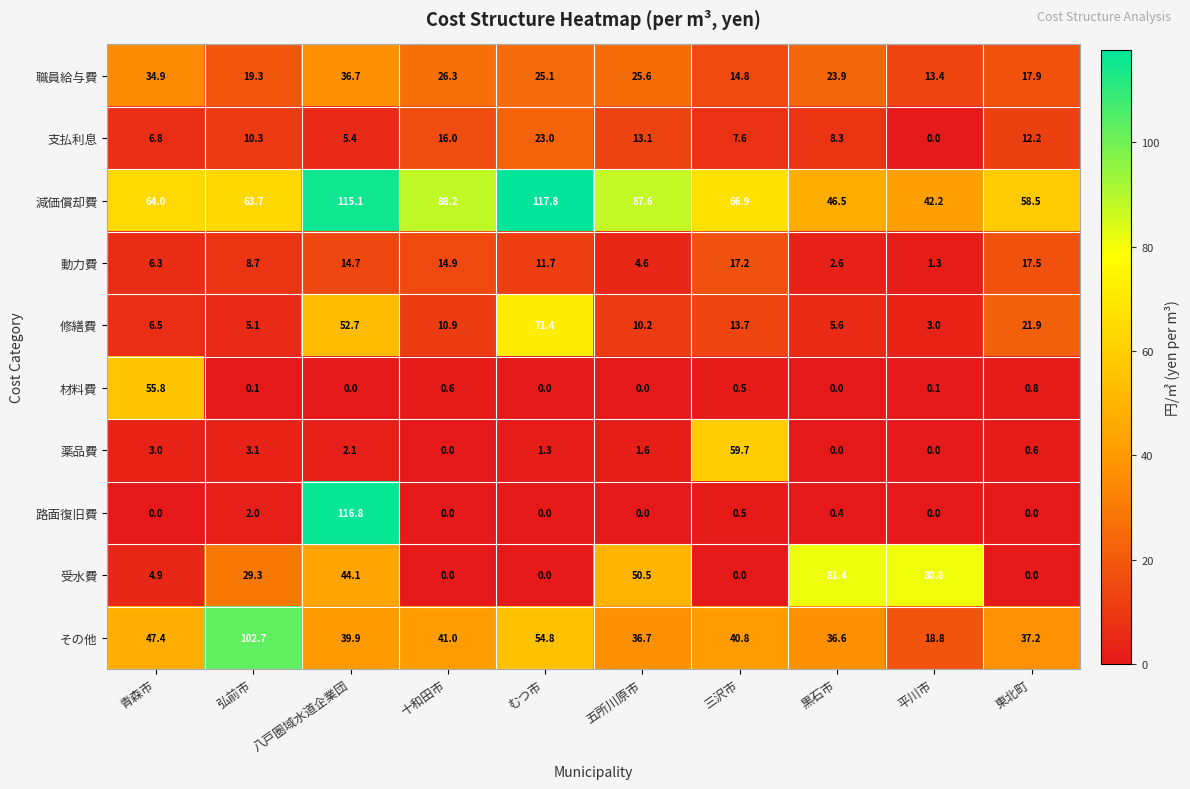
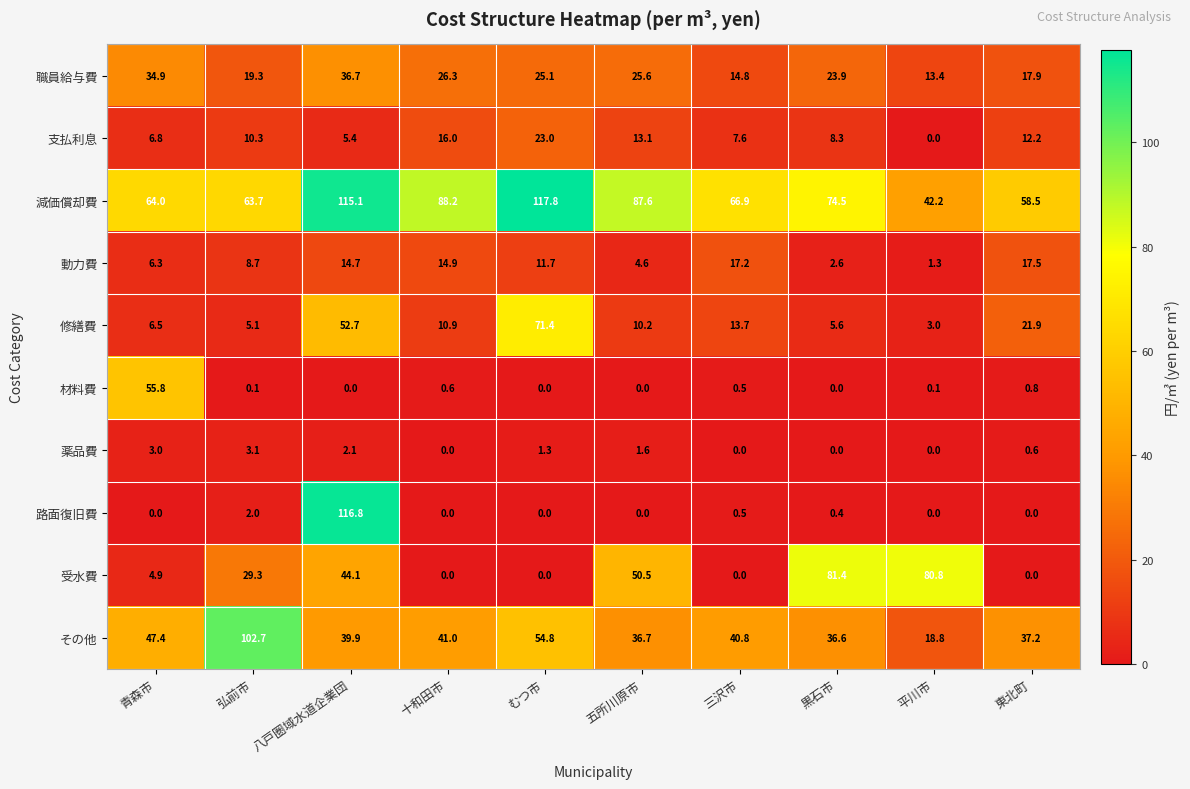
  {
    "職員給与費": {
      "青森市": 34.9,
      "弘前市": 19.3,
      "八戸圏域水道企業団": 36.7,
      "十和田市": 26.3,
      "むつ市": 25.1,
      "五所川原市": 25.6,
      "三沢市": 14.8,
      "黒石市": 23.9,
      "平川市": 13.4,
      "東北町": 17.9
    },
    "支払利息": {
      "青森市": 6.8,
      "弘前市": 10.3,
      "八戸圏域水道企業団": 5.4,
      "十和田市": 16.0,
      "むつ市": 23.0,
      "五所川原市": 13.1,
      "三沢市": 7.6,
      "黒石市": 8.3,
      "平川市": 0.0,
      "東北町": 12.2
    },
    "減価償却費": {
      "青森市": 64.0,
      "弘前市": 63.7,
      "八戸圏域水道企業団": 115.1,
      "十和田市": 88.2,
      "むつ市": 117.8,
      "五所川原市": 87.6,
      "三沢市": 66.9,
-     "黒石市": 46.5,
+     "黒石市": 74.5,
      "平川市": 42.2,
      "東北町": 58.5
    },
    "動力費": {
      "青森市": 6.3,
      "弘前市": 8.7,
      "八戸圏域水道企業団": 14.7,
      "十和田市": 14.9,
      "むつ市": 11.7,
      "五所川原市": 4.6,
      "三沢市": 17.2,
      "黒石市": 2.6,
      "平川市": 1.3,
      "東北町": 17.5
    },
    "修繕費": {
      "青森市": 6.5,
      "弘前市": 5.1,
      "八戸圏域水道企業団": 52.7,
      "十和田市": 10.9,
      "むつ市": 71.4,
      "五所川原市": 10.2,
      "三沢市": 13.7,
      "黒石市": 5.6,
      "平川市": 3.0,
      "東北町": 21.9
    },
    "材料費": {
      "青森市": 55.8,
      "弘前市": 0.1,
      "八戸圏域水道企業団": 0.0,
      "十和田市": 0.6,
      "むつ市": 0.0,
      "五所川原市": 0.0,
      "三沢市": 0.5,
      "黒石市": 0.0,
      "平川市": 0.1,
      "東北町": 0.8
    },
    "薬品費": {
      "青森市": 3.0,
      "弘前市": 3.1,
      "八戸圏域水道企業団": 2.1,
      "十和田市": 0.0,
      "むつ市": 1.3,
      "五所川原市": 1.6,
-     "三沢市": 59.7,
+     "三沢市": 0.0,
      "黒石市": 0.0,
      "平川市": 0.0,
      "東北町": 0.6
    },
    "路面復旧費": {
      "青森市": 0.0,
      "弘前市": 2.0,
      "八戸圏域水道企業団": 116.8,
      "十和田市": 0.0,
      "むつ市": 0.0,
      "五所川原市": 0.0,
      "三沢市": 0.5,
      "黒石市": 0.4,
      "平川市": 0.0,
      "東北町": 0.0
    },
    "受水費": {
      "青森市": 4.9,
      "弘前市": 29.3,
      "八戸圏域水道企業団": 44.1,
      "十和田市": 0.0,
      "むつ市": 0.0,
      "五所川原市": 50.5,
      "三沢市": 0.0,
      "黒石市": 81.4,
      "平川市": 80.8,
      "東北町": 0.0
    },
    "その他": {
      "青森市": 47.4,
      "弘前市": 102.7,
      "八戸圏域水道企業団": 39.9,
      "十和田市": 41.0,
      "むつ市": 54.8,
      "五所川原市": 36.7,
      "三沢市": 40.8,
      "黒石市": 36.6,
      "平川市": 18.8,
      "東北町": 37.2
    }
  }
